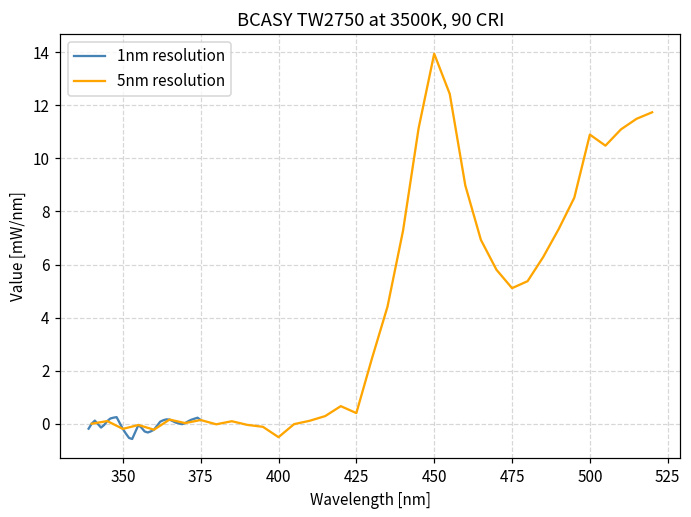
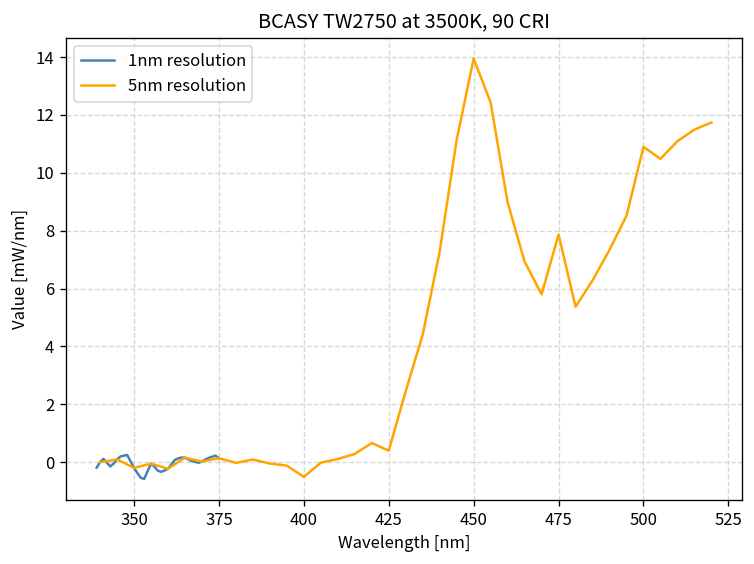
  {
    "5nm resolution": {
      "400": -0.5,
      "425": 0.4,
      "450": 13.9,
-     "475": 5.1,
+     "475": 7.9,
      "500": 10.9
    }
  }
